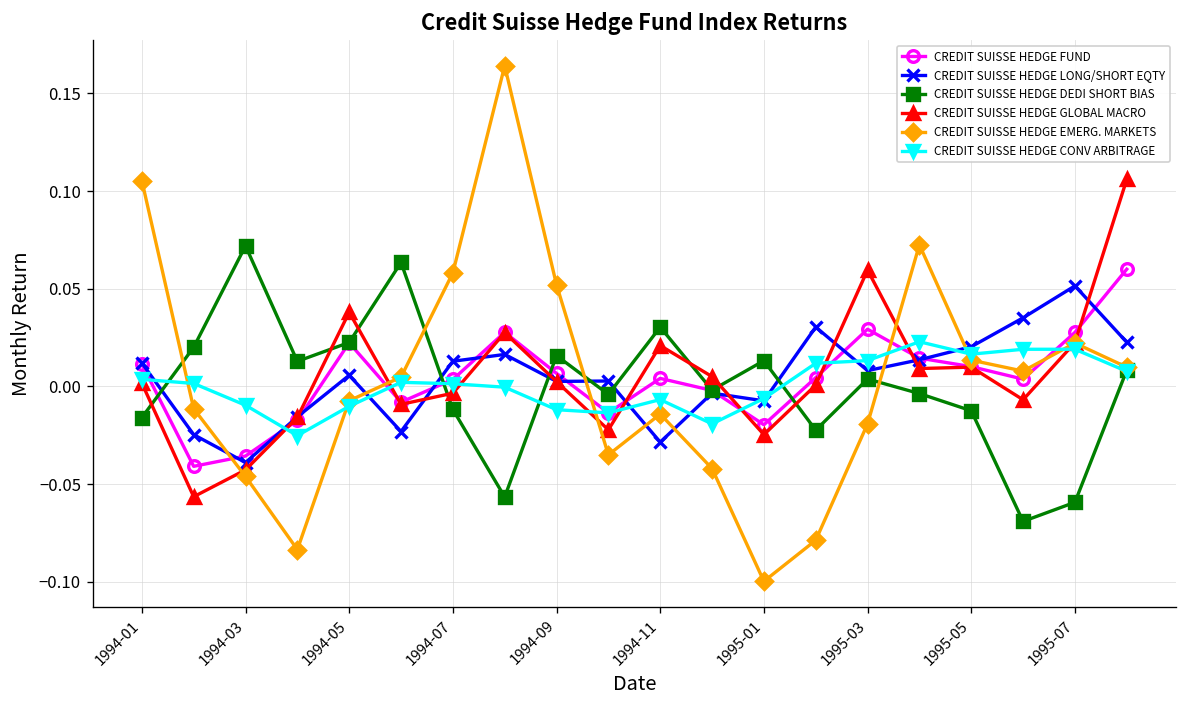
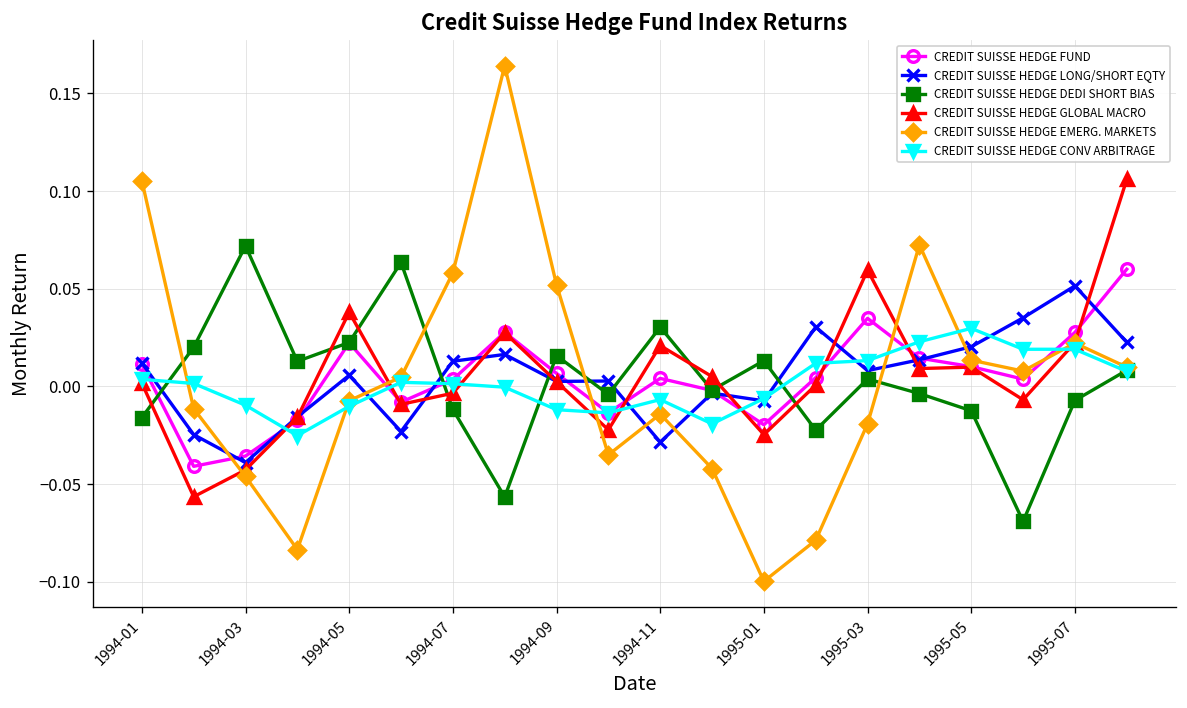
  {
    "CREDIT SUISSE HEDGE FUND": {
      "1994-03": -0.036,
      "1994-07": 0.004,
      "1994-09": 0.007,
      "1994-11": 0.004,
      "1995-01": -0.020,
-     "1995-03": 0.029,
+     "1995-03": 0.035,
      "1995-07": 0.028
    },
    "CREDIT SUISSE HEDGE LONG/SHORT EQTY": {
      "1994-03": -0.039,
      "1994-05": 0.006,
      "1994-07": 0.013,
      "1994-11": -0.029,
      "1995-03": 0.008,
      "1995-05": 0.020,
      "1995-07": 0.051
    },
    "CREDIT SUISSE HEDGE DEDI SHORT BIAS": {
      "1994-01": -0.016,
      "1994-03": 0.072,
      "1994-07": -0.012,
      "1994-09": 0.016,
      "1994-11": 0.030,
      "1995-01": 0.013,
      "1995-03": 0.004,
      "1995-05": -0.012,
-     "1995-07": -0.059
+     "1995-07": -0.007
    },
    "CREDIT SUISSE HEDGE GLOBAL MACRO": {
      "1994-01": 0.002,
      "1994-03": -0.043,
      "1994-05": 0.038,
      "1994-07": -0.003,
      "1994-11": 0.021,
      "1995-01": -0.025,
      "1995-03": 0.060
    },
    "CREDIT SUISSE HEDGE EMERG. MARKETS": {
      "1994-01": 0.105,
      "1994-03": -0.046,
      "1994-05": -0.007,
      "1994-07": 0.058,
      "1994-09": 0.052,
      "1994-11": -0.014,
      "1995-01": -0.100,
      "1995-03": -0.019,
      "1995-05": 0.013
    },
    "CREDIT SUISSE HEDGE CONV ARBITRAGE": {
      "1994-01": 0.004,
      "1994-03": -0.010,
      "1994-05": -0.010,
      "1994-07": 0.001,
      "1994-09": -0.012,
      "1994-11": -0.007,
      "1995-03": 0.013,
-     "1995-05": 0.016,
+     "1995-05": 0.030,
      "1995-07": 0.019
    }
  }
